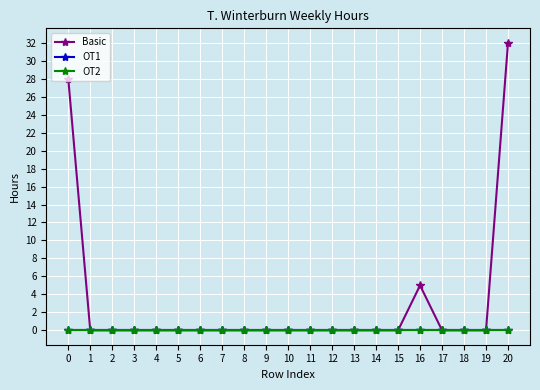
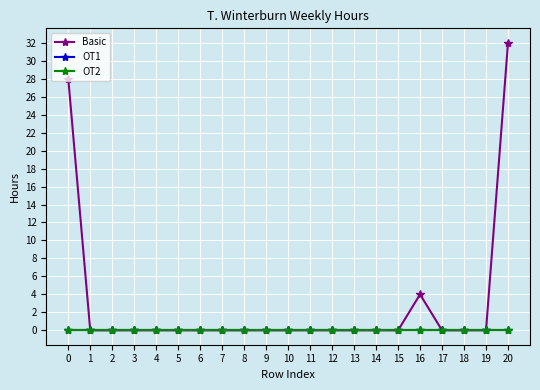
  {
    "Basic": {
-     "16": 5,
+     "16": 4,
      "20": 32
    },
    "OT2": {
      "0": 0,
      "16": 0,
      "20": 0
    }
  }
